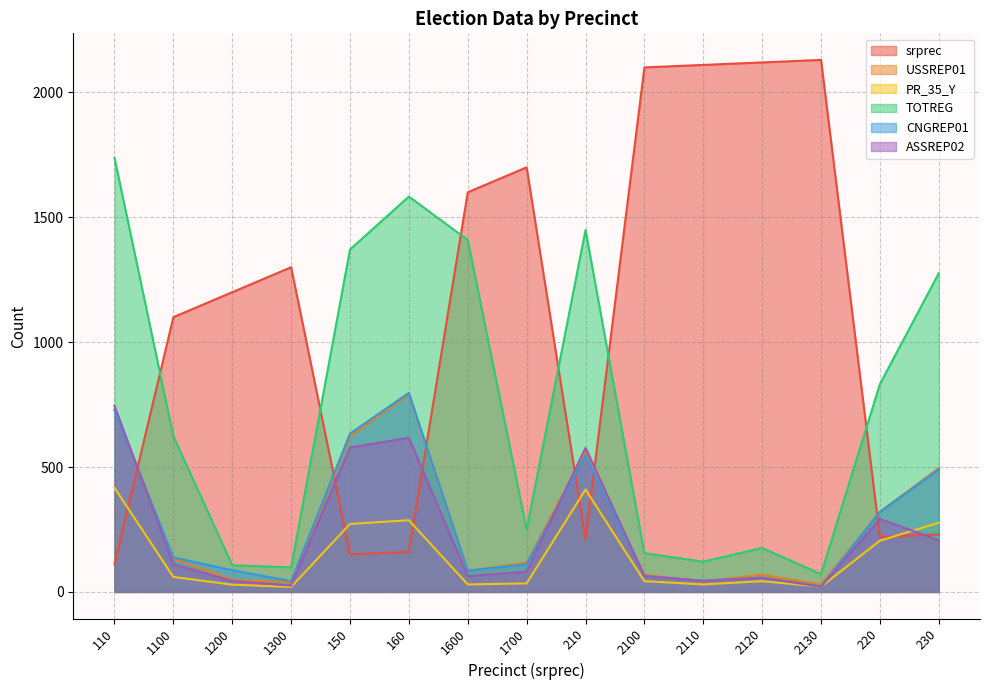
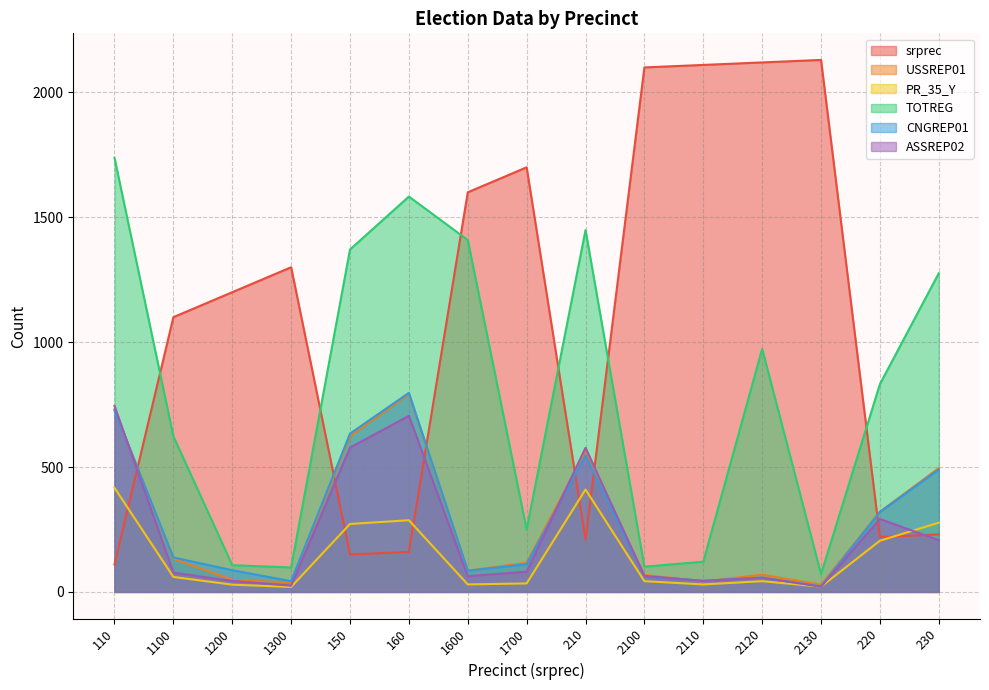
  {
    "TOTREG": {
      "110": 1740,
      "1100": 620,
      "1200": 110,
      "1300": 100,
      "150": 1370,
      "160": 1580,
      "1600": 1410,
      "1700": 250,
      "210": 1450,
-     "2100": 160,
+     "2100": 100,
      "2110": 120,
-     "2120": 180,
+     "2120": 970,
      "2130": 70,
      "220": 830,
      "230": 1280
    },
    "CNGREP01": {
      "1200": 90,
      "150": 630,
      "210": 550
    },
    "ASSREP02": {
      "110": 750,
-     "1100": 110,
+     "1100": 80,
      "150": 580,
-     "160": 620,
+     "160": 710,
      "1600": 60,
      "1700": 80,
      "210": 580,
      "220": 290,
      "230": 210
    }
  }
